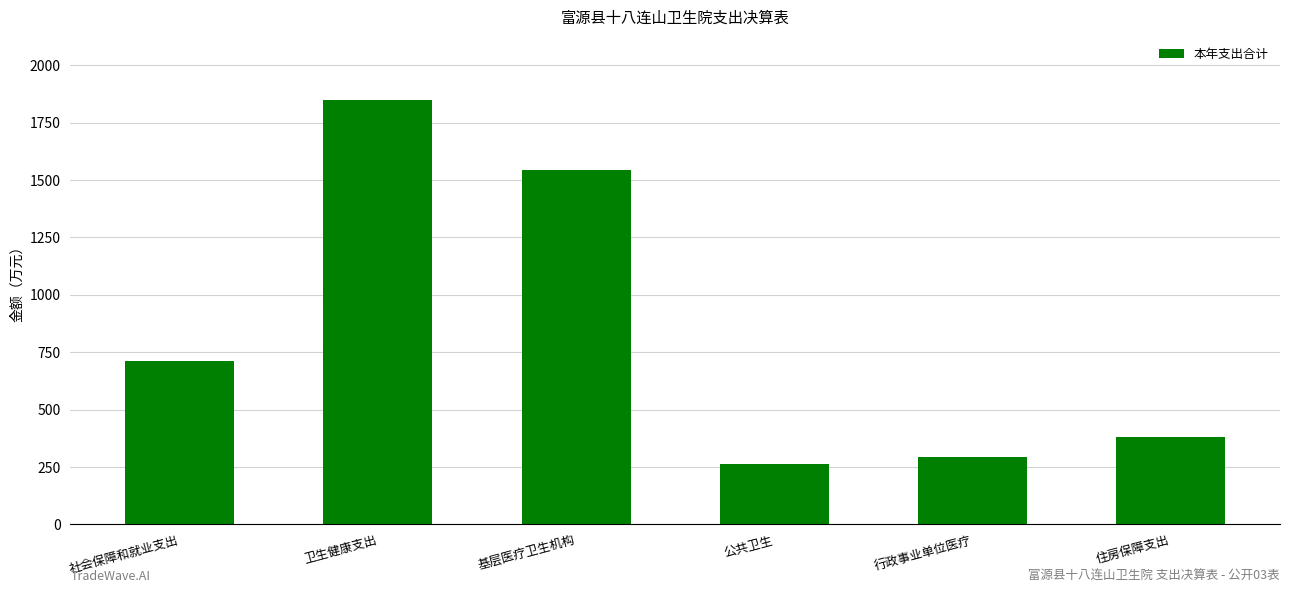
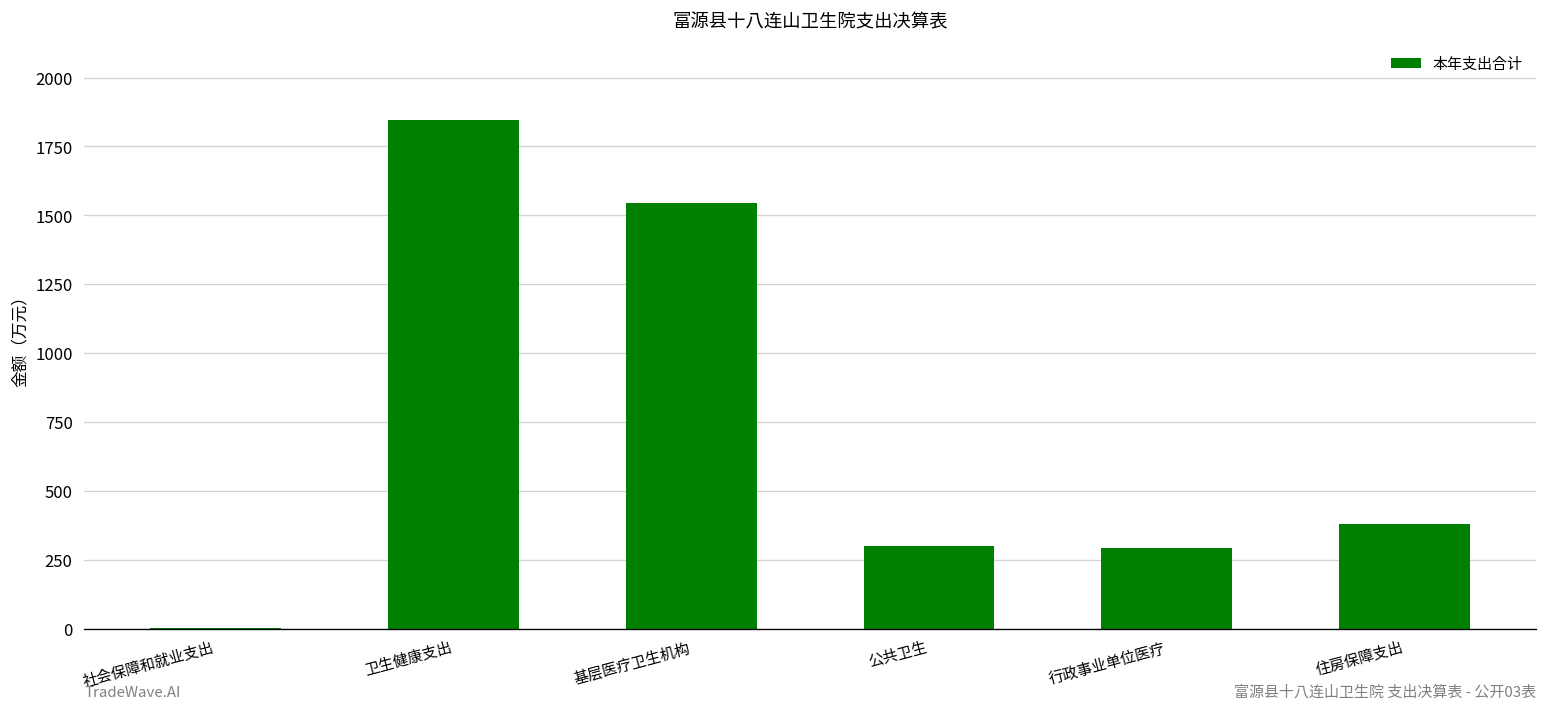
  {
-   "社会保障和就业支出": 710,
+   "社会保障和就业支出": 0,
    "卫生健康支出": 1850,
    "基层医疗卫生机构": 1540,
-   "公共卫生": 260,
+   "公共卫生": 300,
    "行政事业单位医疗": 290,
    "住房保障支出": 380
  }
